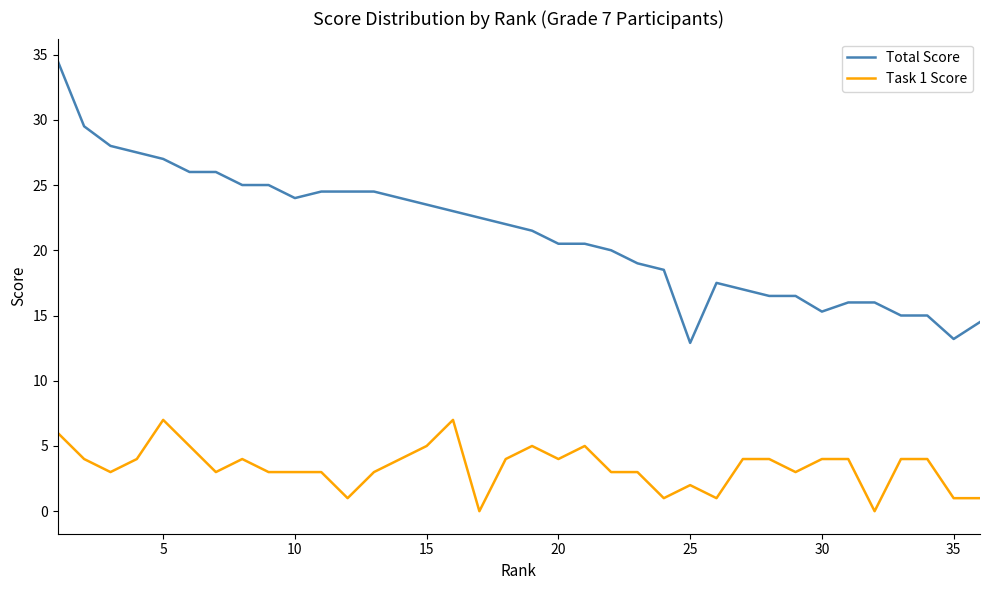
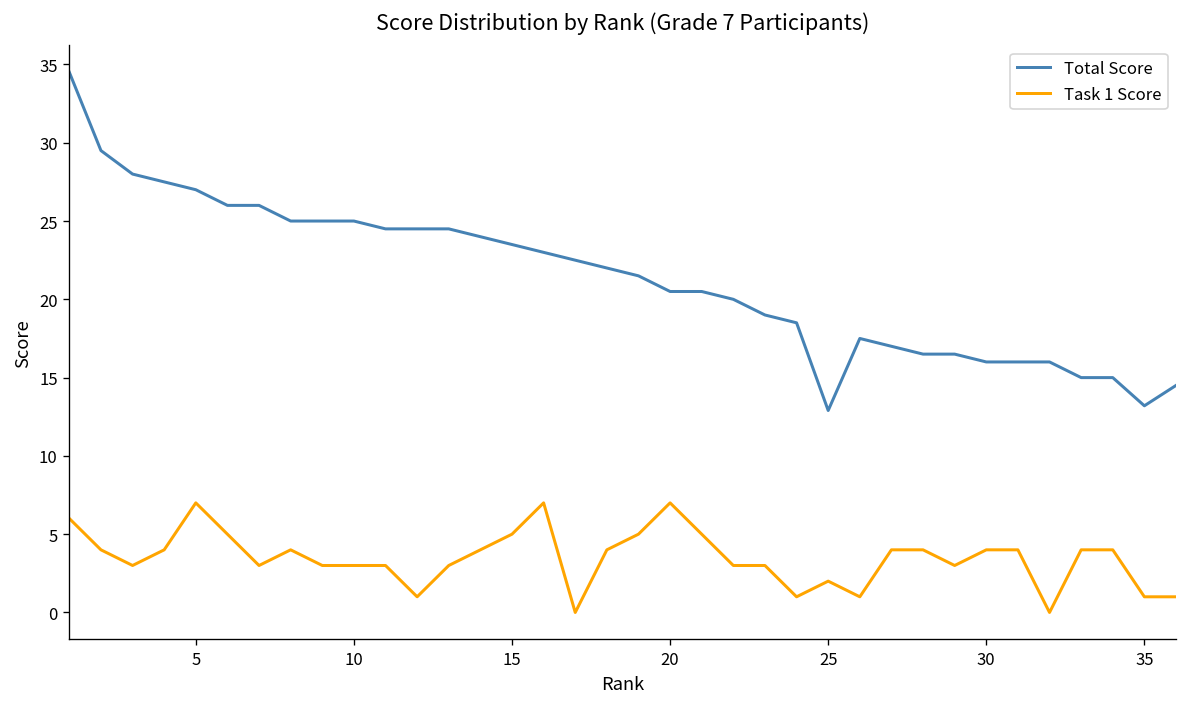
  {
    "Total Score": {
      "5": 27.0,
-     "10": 24,
+     "10": 25,
      "15": 23.5,
      "20": 20.5,
      "25": 12.9,
-     "30": 15.3,
+     "30": 16.0,
      "35": 13.2
    },
    "Task 1 Score": {
      "5": 7,
      "10": 3,
      "15": 5,
-     "20": 4,
+     "20": 7,
      "25": 2,
      "30": 4,
      "35": 1
    }
  }
